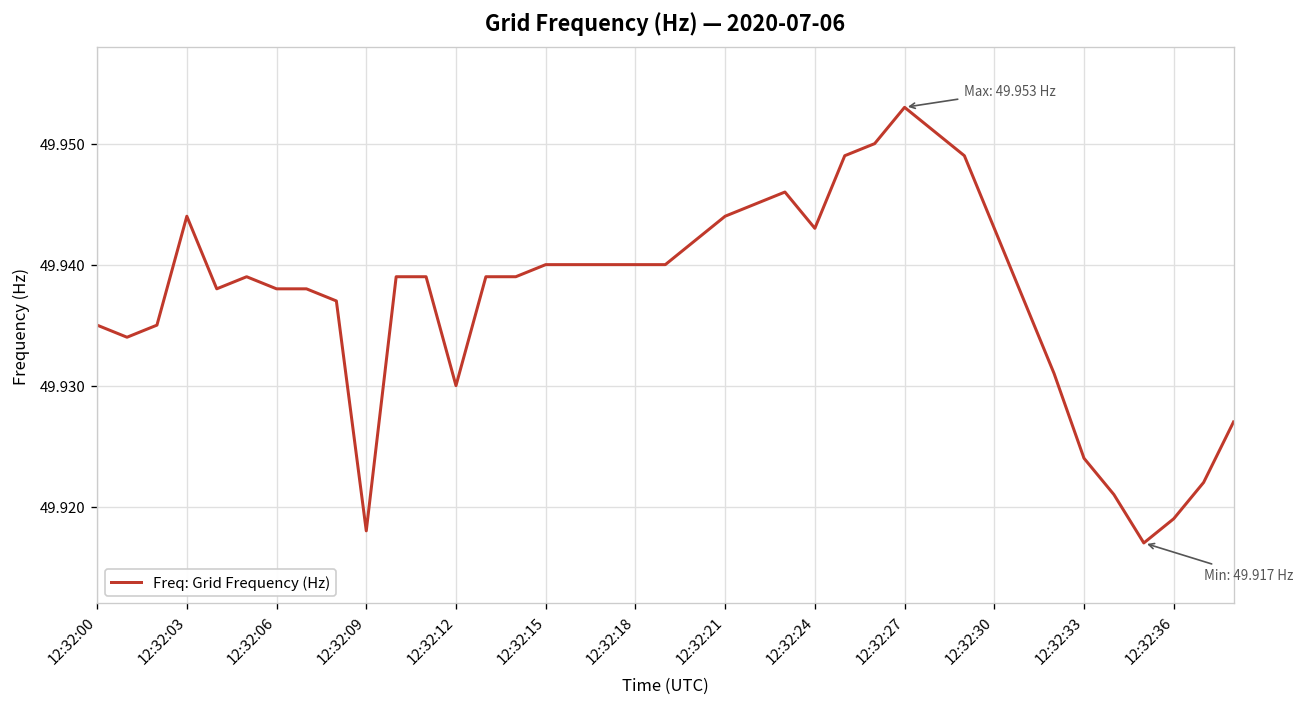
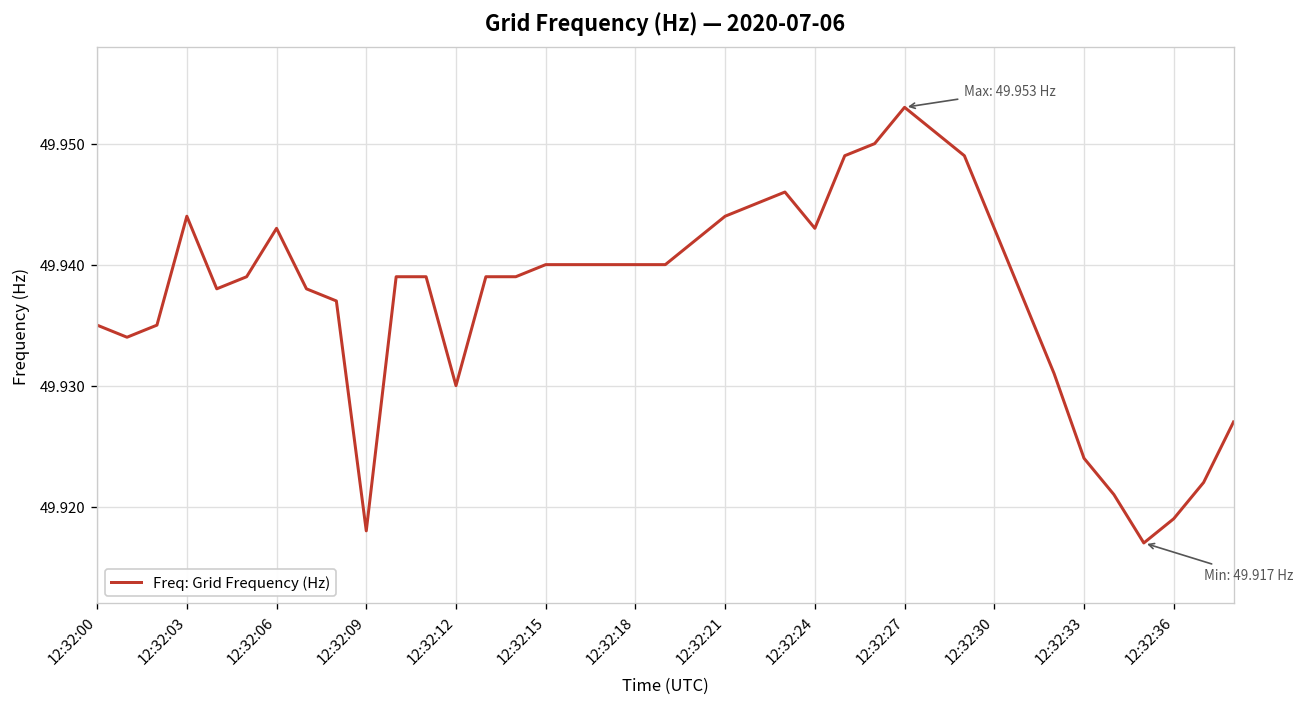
  {
    "12:32:00": 49.935,
    "12:32:03": 49.944,
-   "12:32:06": 49.938,
+   "12:32:06": 49.943,
    "12:32:09": 49.918,
    "12:32:12": 49.930,
    "12:32:15": 49.940,
    "12:32:18": 49.940,
    "12:32:21": 49.944,
    "12:32:24": 49.943,
    "12:32:30": 49.943,
    "12:32:33": 49.924,
    "12:32:36": 49.919
  }
